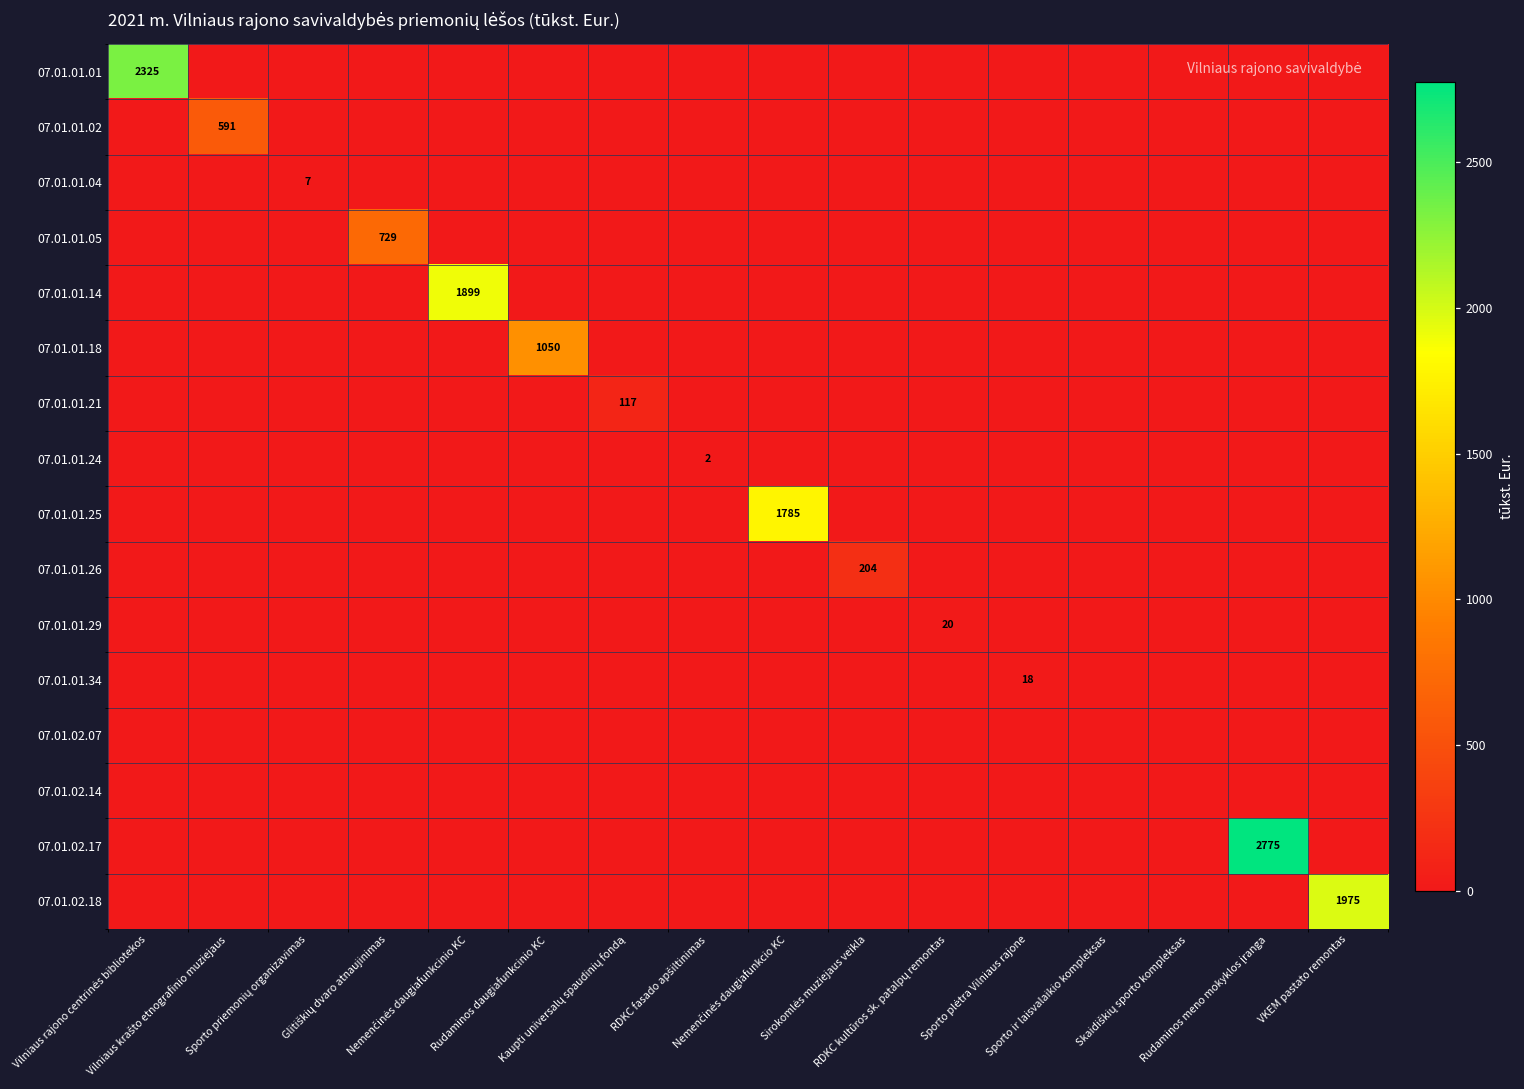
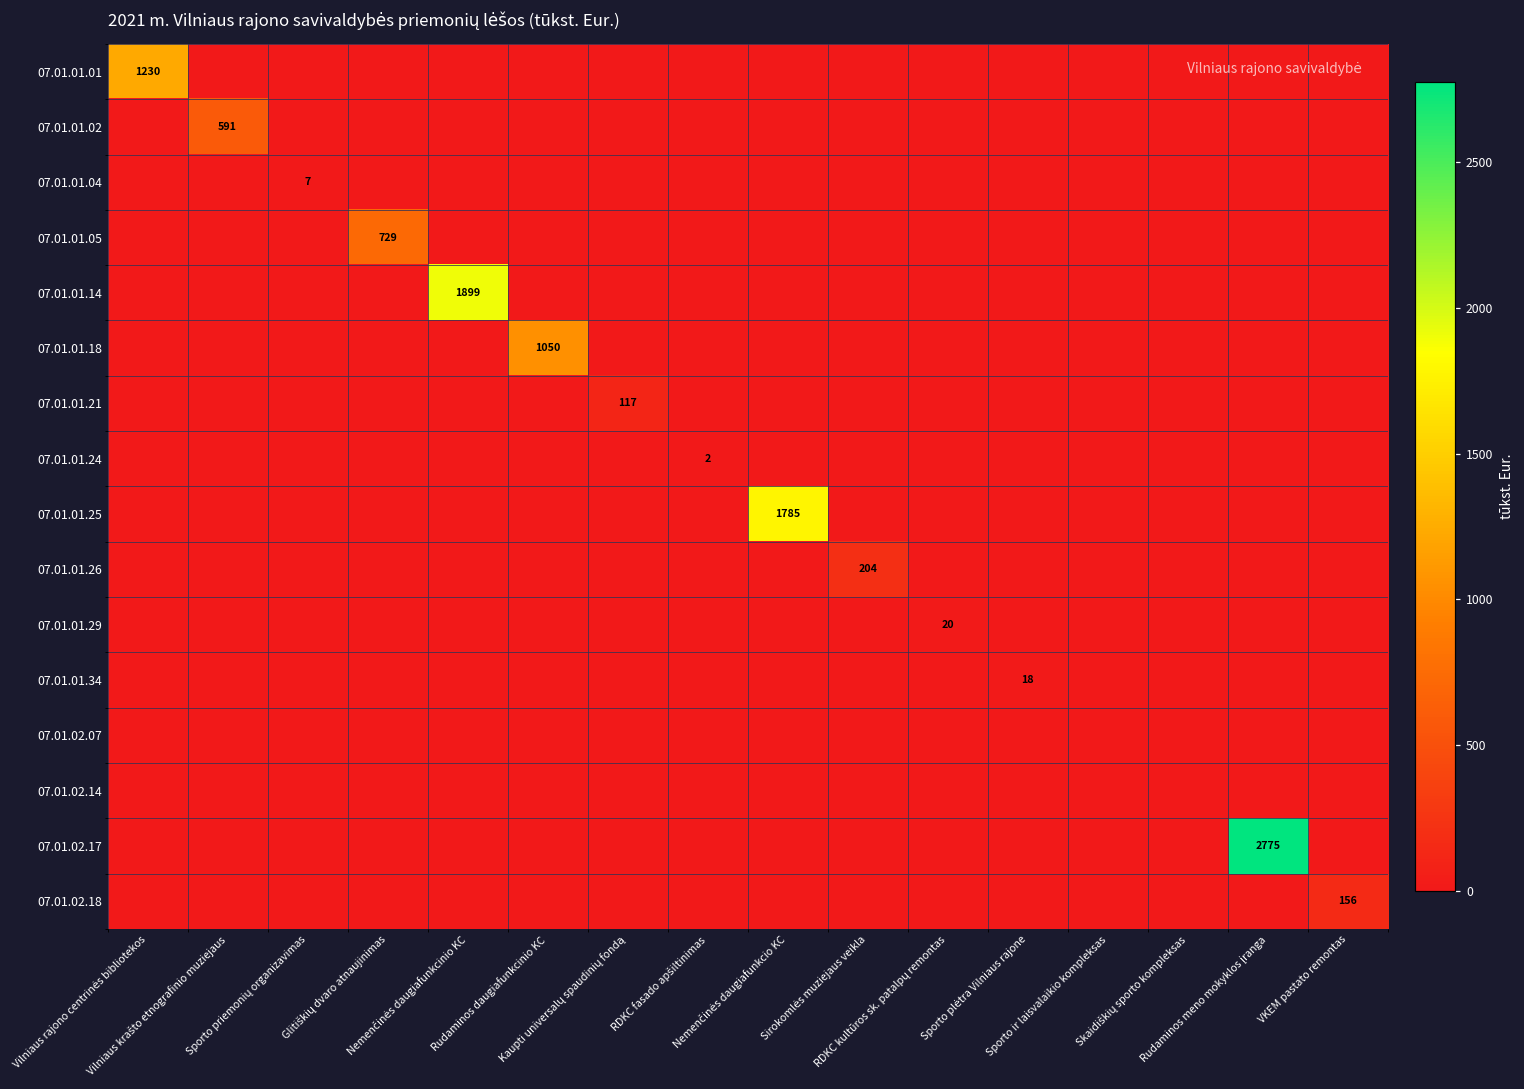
  {
    "07.01.01.01": {
-     "Vilniaus rajono centrinės bibliotekos": 2325
+     "Vilniaus rajono centrinės bibliotekos": 1230
    },
    "07.01.01.02": {
      "Vilniaus krašto etnografinio muziejaus": 591
    },
    "07.01.01.04": {
      "Sporto priemonių organizavimas": 7
    },
    "07.01.01.05": {
      "Glitiškių dvaro atnaujinimas": 729
    },
    "07.01.01.14": {
      "Nemenčinės daugiafunkcinio KC": 1899
    },
    "07.01.01.18": {
      "Rudaminos daugiafunkcinio KC": 1050
    },
    "07.01.01.21": {
      "Kaupti universalų spaudinių fondą": 117
    },
    "07.01.01.24": {
      "RDKC fasado apšiltinimas": 2
    },
    "07.01.01.25": {
      "Nemenčinės daugiafunkcio KC": 1785
    },
    "07.01.01.26": {
      "Sirokomlės muziejaus veikla": 204
    },
    "07.01.01.29": {
      "RDKC kultūros sk. patalpų remontas": 20
    },
    "07.01.01.34": {
      "Sporto plėtra Vilniaus rajone": 18
    },
    "07.01.02.17": {
      "Rudaminos meno mokyklos įranga": 2775
    },
    "07.01.02.18": {
-     "VKEM pastato remontas": 1975
+     "VKEM pastato remontas": 156
    }
  }
